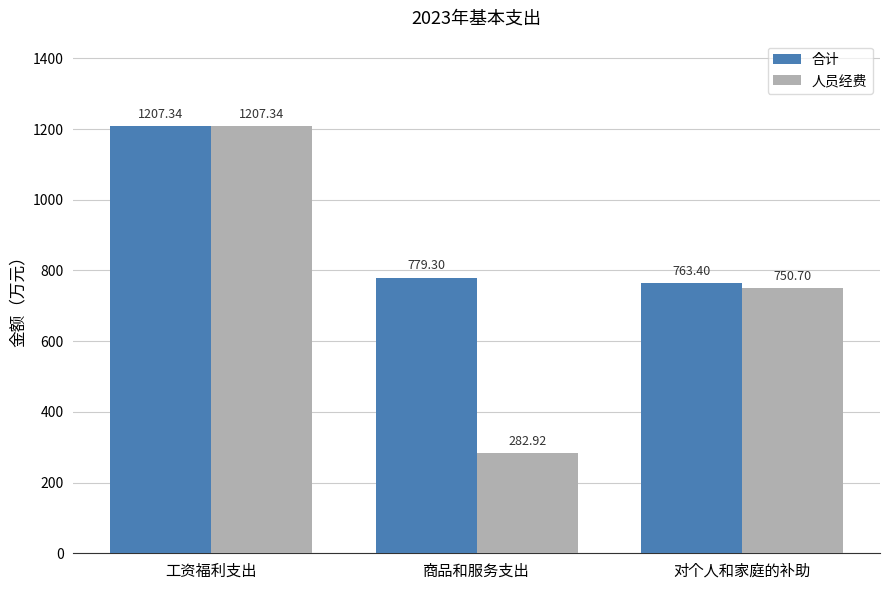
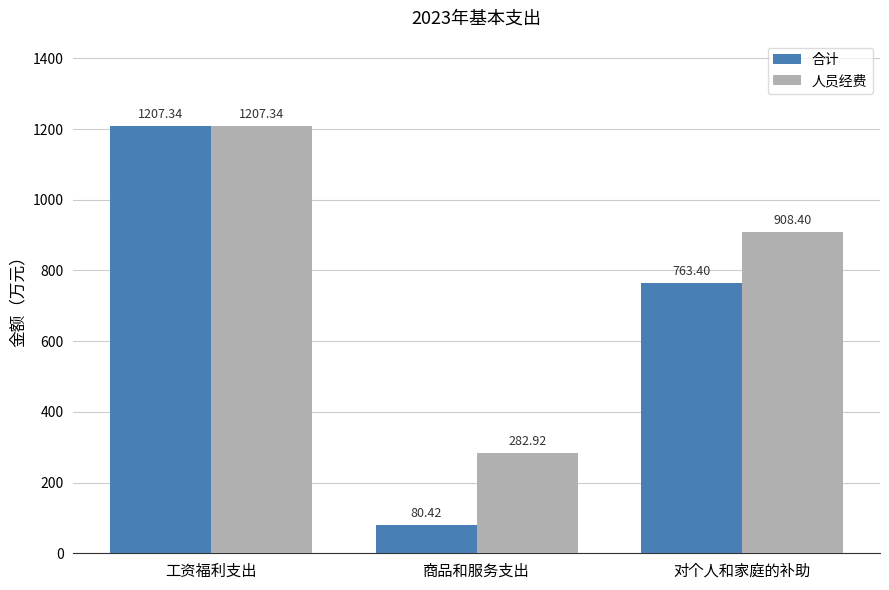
  {
    "合计": {
      "工资福利支出": 1207.34,
-     "商品和服务支出": 779.30,
+     "商品和服务支出": 80.42,
      "对个人和家庭的补助": 763.40
    },
    "人员经费": {
      "工资福利支出": 1207.34,
      "商品和服务支出": 282.92,
-     "对个人和家庭的补助": 750.70
+     "对个人和家庭的补助": 908.40
    }
  }
